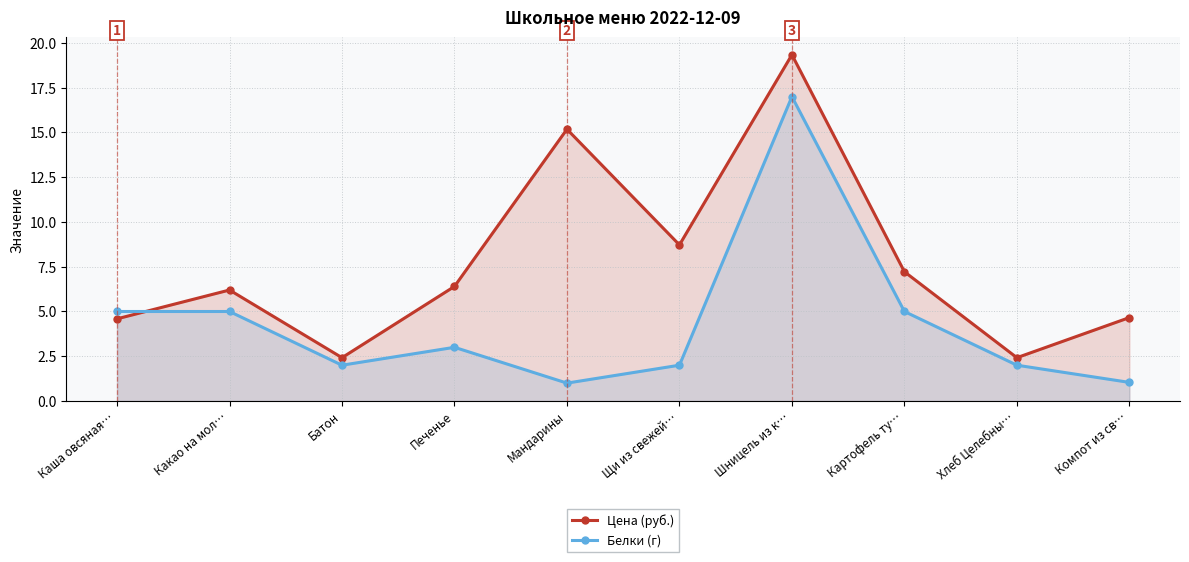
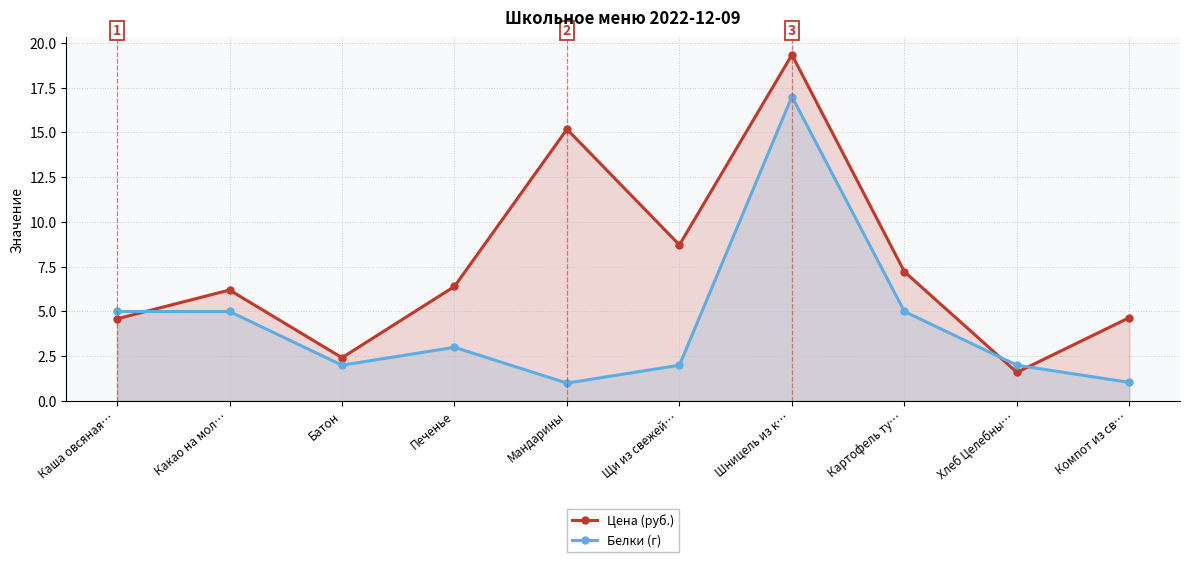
  {
    "Цена (руб.)": {
      "Каша овсяная…": 4.6,
      "Какао на мол…": 6.2,
      "Батон": 2.4,
      "Печенье": 6.4,
      "Мандарины": 15.2,
      "Щи из свежей…": 8.7,
      "Картофель ту…": 7.2,
-     "Хлеб Целебны…": 2.4,
+     "Хлеб Целебны…": 1.6,
      "Компот из св…": 4.7
    },
    "Белки (г)": {
      "Каша овсяная…": 5.0,
      "Какао на мол…": 5.0,
      "Батон": 2.0,
      "Печенье": 3.0,
      "Мандарины": 1.0,
      "Щи из свежей…": 2.0,
      "Шницель из к…": 17.0,
      "Картофель ту…": 5.0,
      "Хлеб Целебны…": 2.0,
      "Компот из св…": 1.0
    }
  }
